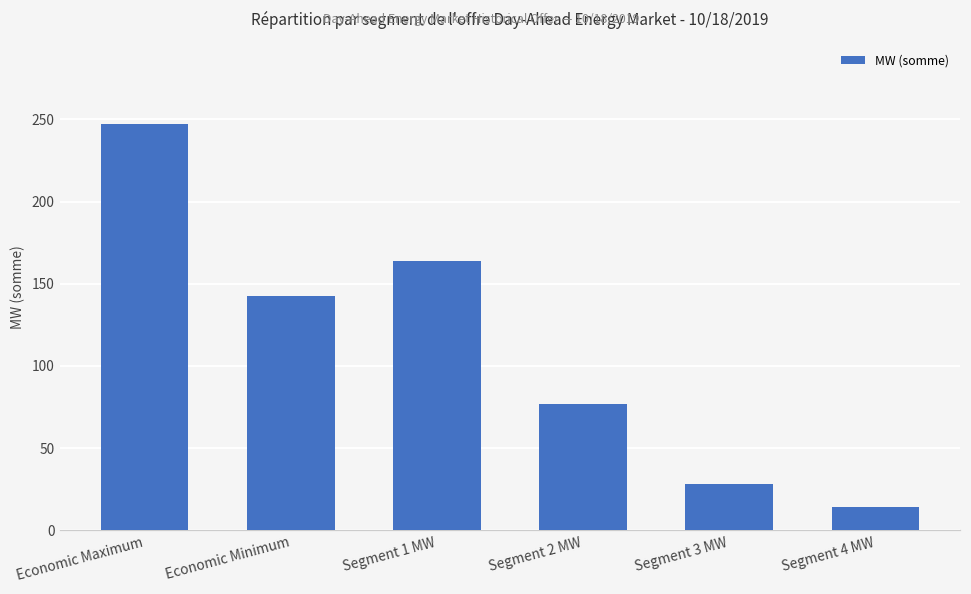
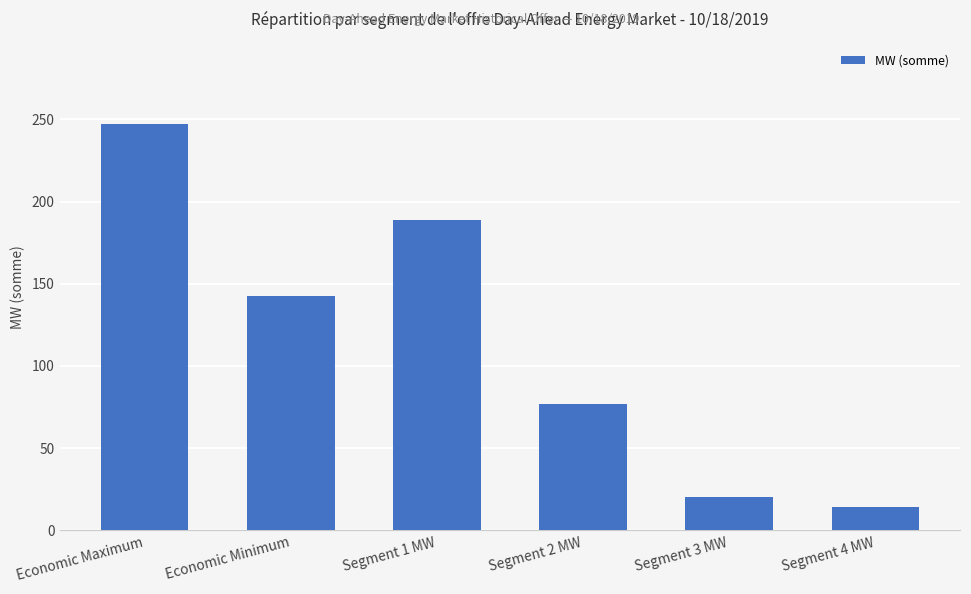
  {
    "Economic Maximum": 247,
    "Economic Minimum": 143,
-   "Segment 1 MW": 164,
+   "Segment 1 MW": 189,
    "Segment 2 MW": 77,
-   "Segment 3 MW": 28,
+   "Segment 3 MW": 21,
    "Segment 4 MW": 14
  }
